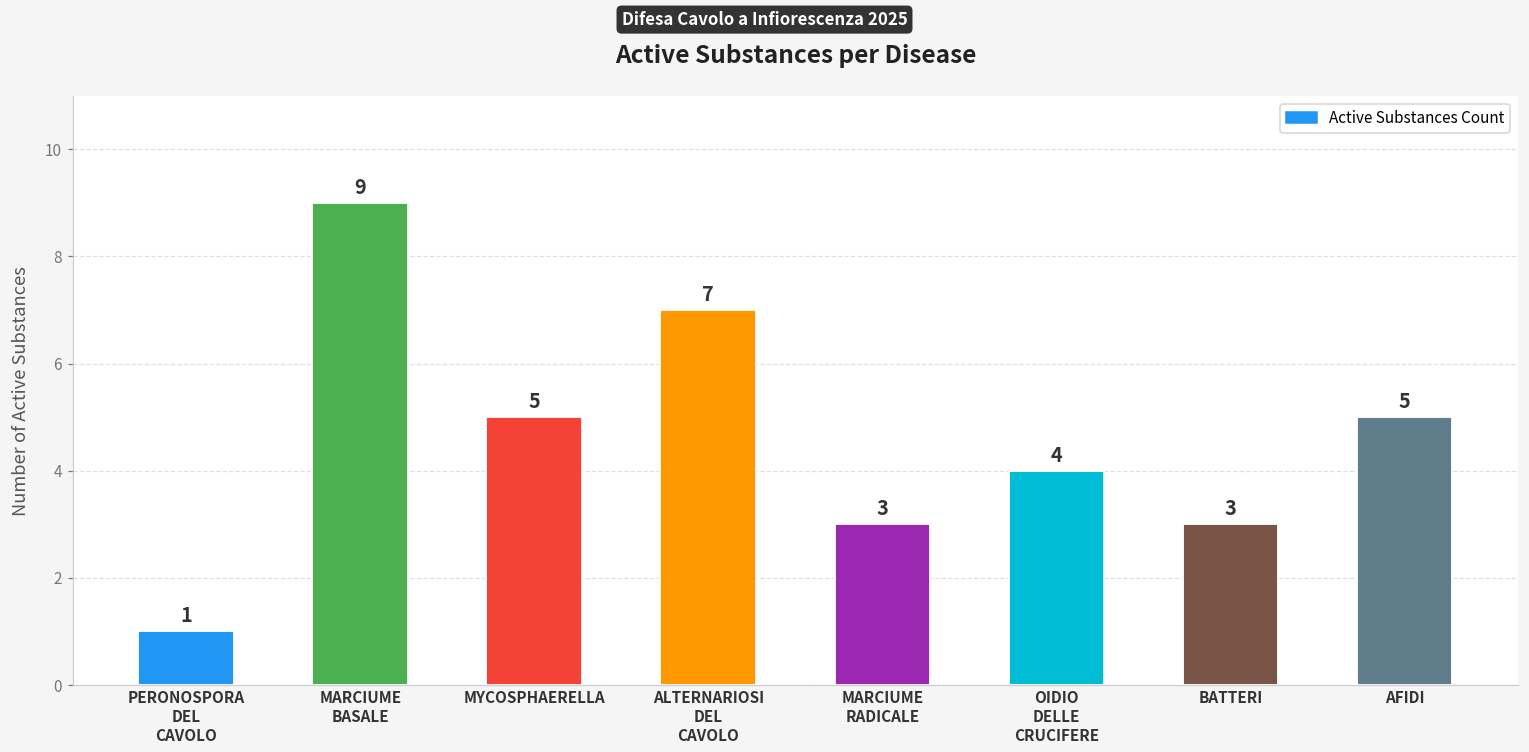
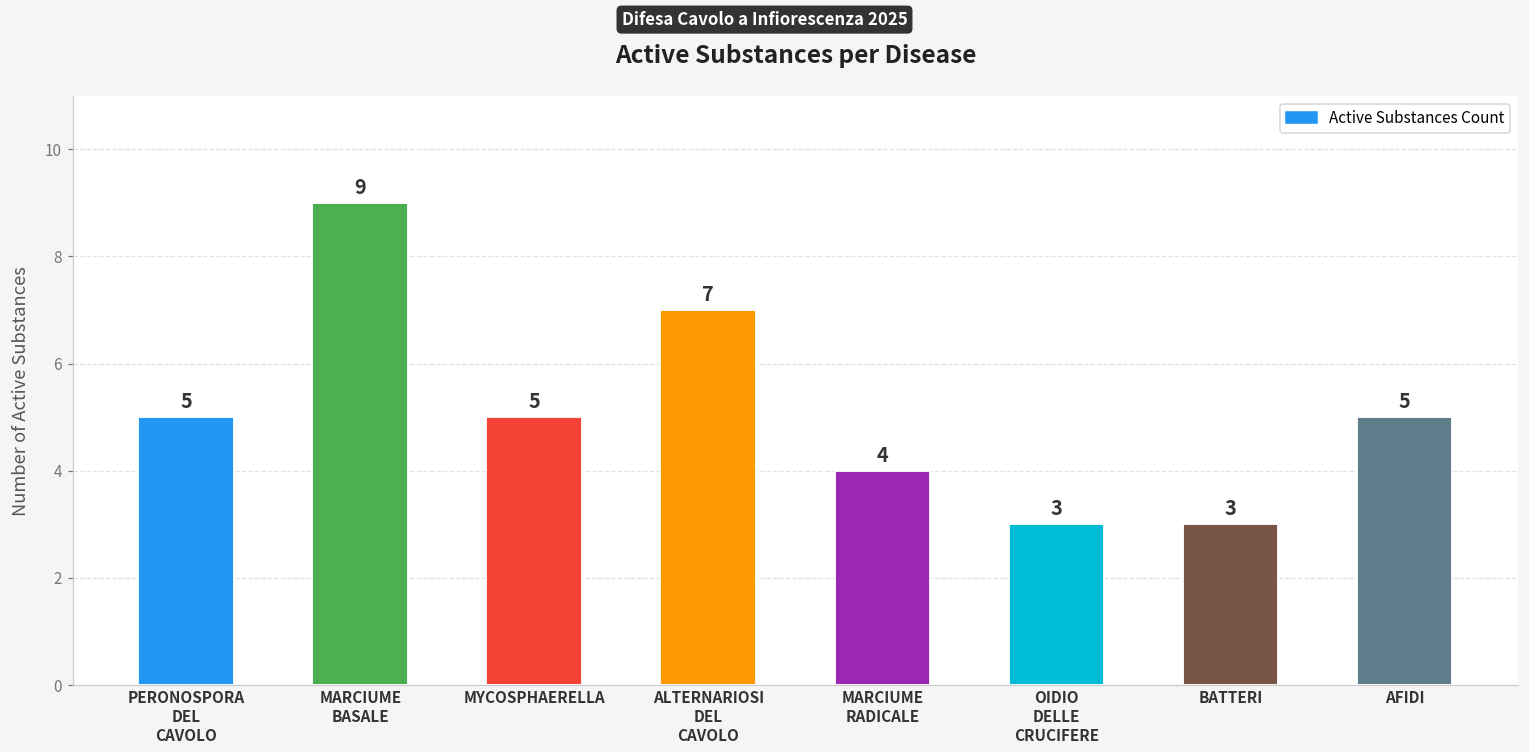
  {
-   "PERONOSPORA DEL CAVOLO": 1,
+   "PERONOSPORA DEL CAVOLO": 5,
    "MARCIUME BASALE": 9,
    "MYCOSPHAERELLA": 5,
    "ALTERNARIOSI DEL CAVOLO": 7,
-   "MARCIUME RADICALE": 3,
-   "OIDIO DELLE CRUCIFERE": 4,
+   "MARCIUME RADICALE": 4,
+   "OIDIO DELLE CRUCIFERE": 3,
    "BATTERI": 3,
    "AFIDI": 5
  }
